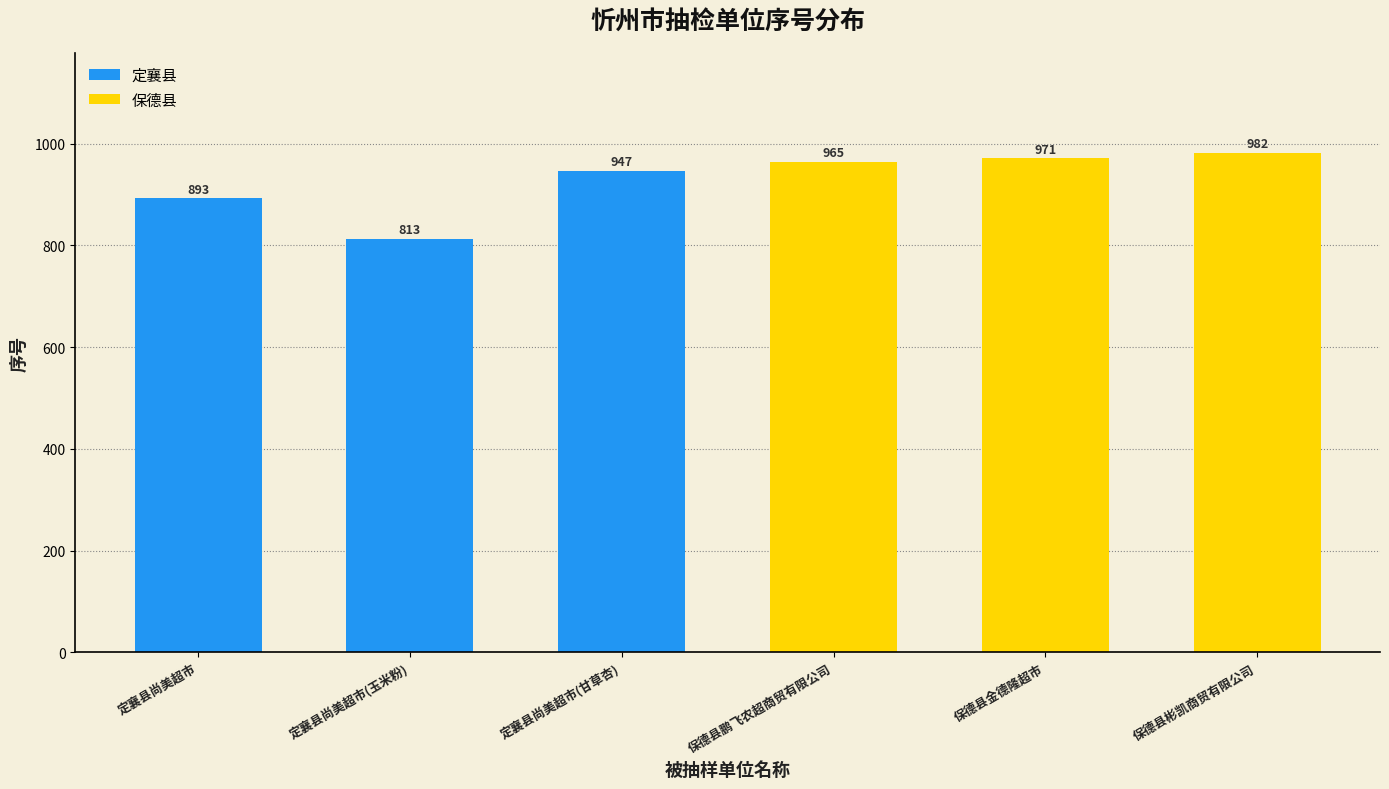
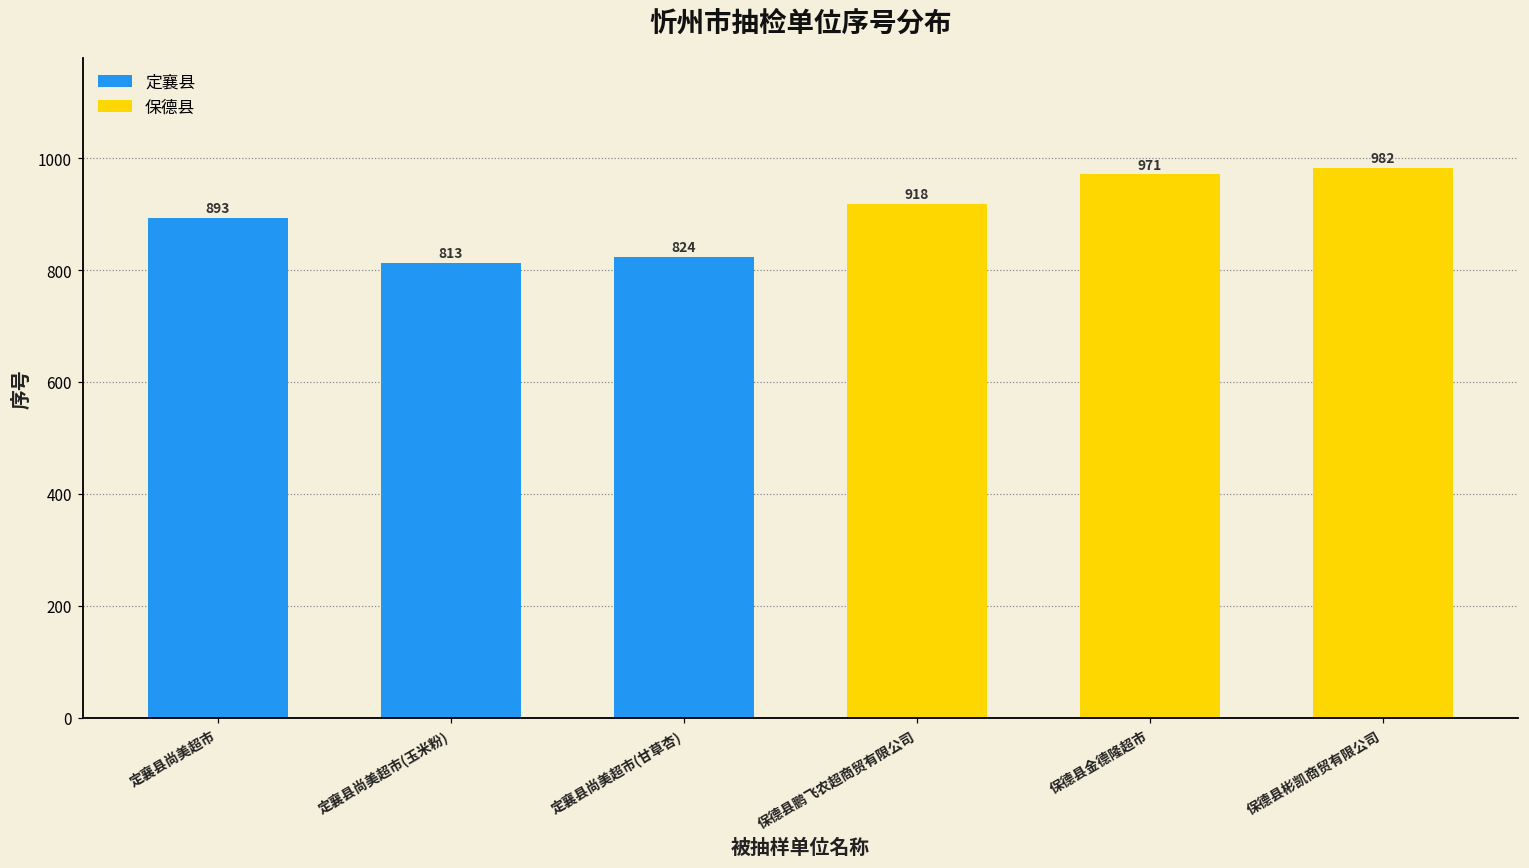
  {
    "定襄县尚美超市": 893,
    "定襄县尚美超市(玉米粉)": 813,
-   "定襄县尚美超市(甘草杏)": 947,
-   "保德县鹏飞农超商贸有限公司": 965,
+   "定襄县尚美超市(甘草杏)": 824,
+   "保德县鹏飞农超商贸有限公司": 918,
    "保德县金德隆超市": 971,
    "保德县彬凯商贸有限公司": 982
  }
